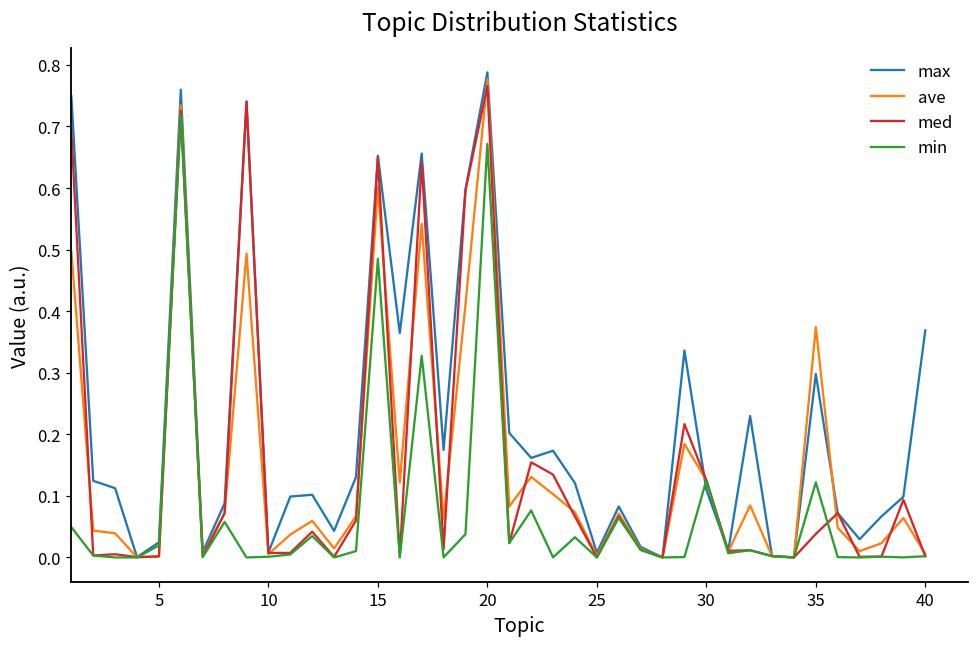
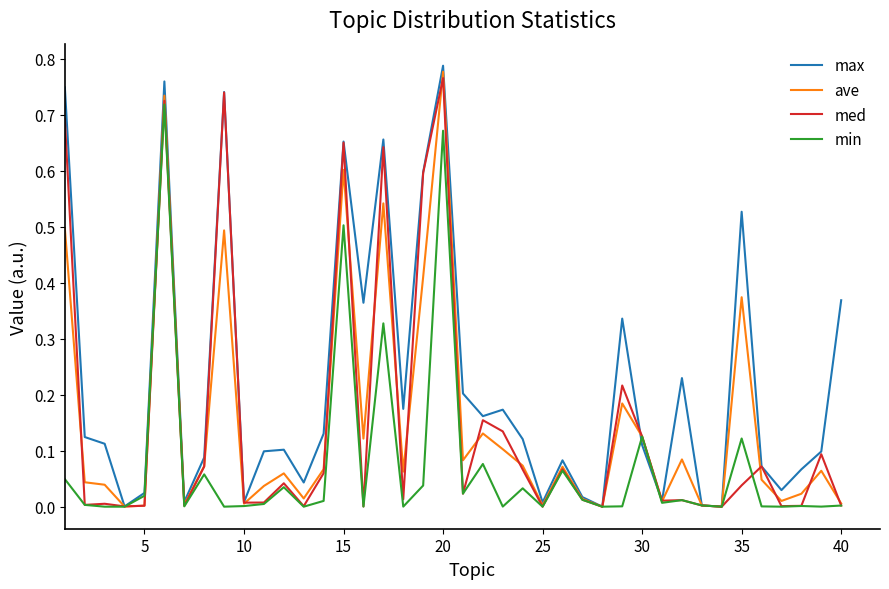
  {
    "max": {
      "5": 0.02,
      "20": 0.79,
      "25": 0.01,
      "30": 0.11,
-     "35": 0.30,
+     "35": 0.53,
      "40": 0.37
    },
    "ave": {
      "15": 0.60,
      "20": 0.78,
      "35": 0.37
    },
    "med": {
      "20": 0.77,
      "35": 0.04
    },
    "min": {
      "5": 0.02,
-     "15": 0.49,
+     "15": 0.50,
      "20": 0.67,
      "35": 0.12
    }
  }
